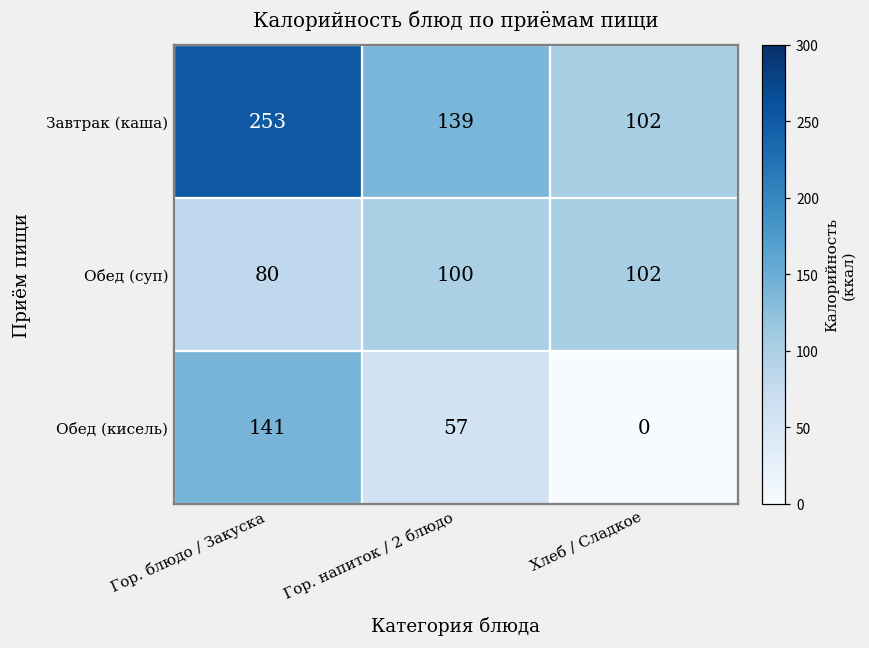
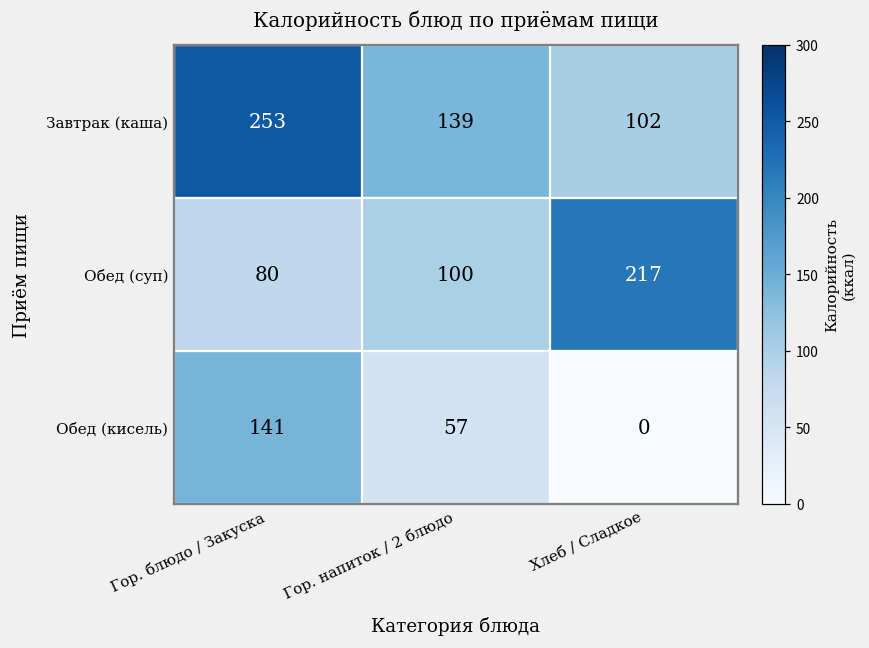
  {
    "Завтрак (каша)": {
      "Гор. блюдо / Закуска": 253,
      "Гор. напиток / 2 блюдо": 139,
      "Хлеб / Сладкое": 102
    },
    "Обед (суп)": {
      "Гор. блюдо / Закуска": 80,
      "Гор. напиток / 2 блюдо": 100,
-     "Хлеб / Сладкое": 102
+     "Хлеб / Сладкое": 217
    },
    "Обед (кисель)": {
      "Гор. блюдо / Закуска": 141,
      "Гор. напиток / 2 блюдо": 57,
      "Хлеб / Сладкое": 0
    }
  }
